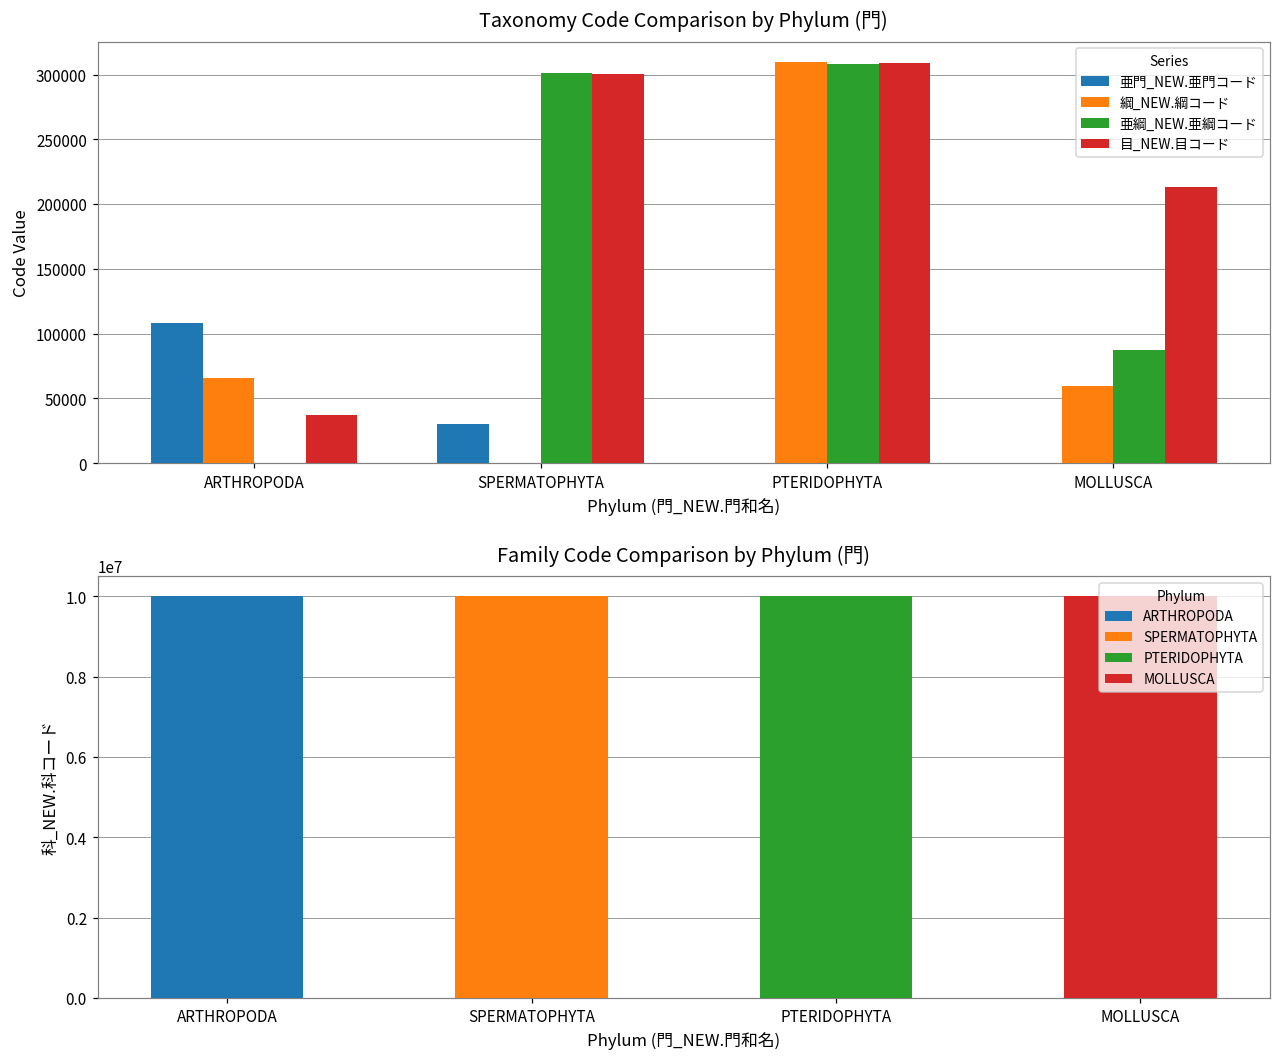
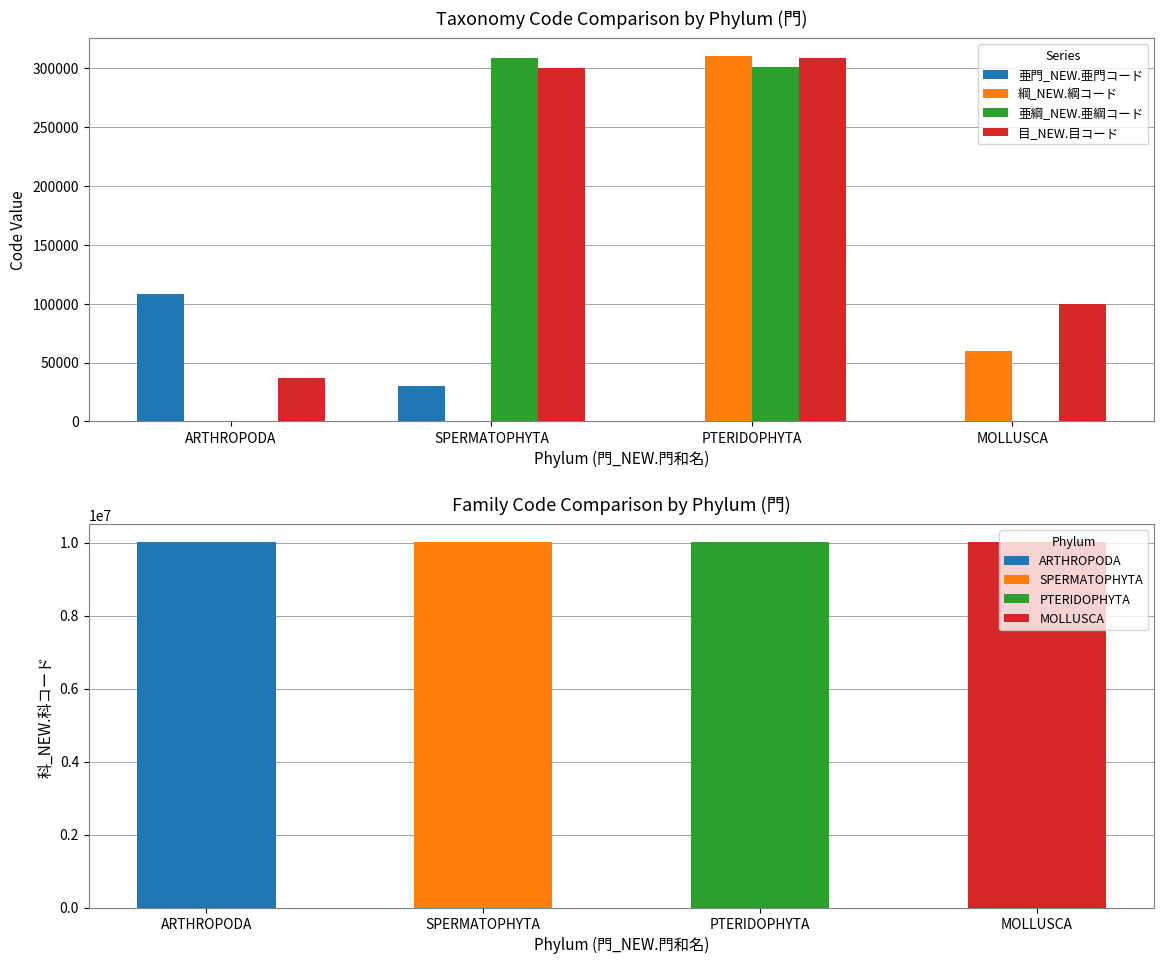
  {
    "Taxonomy Code Comparison by Phylum (門)": {
      "亜門_NEW.亜門コード": {
        "ARTHROPODA": 108000,
        "SPERMATOPHYTA": 30000
      },
      "綱_NEW.綱コード": {
-       "ARTHROPODA": 66000,
+       "ARTHROPODA": 0,
        "PTERIDOPHYTA": 310000,
        "MOLLUSCA": 60000
      },
      "亜綱_NEW.亜綱コード": {
-       "SPERMATOPHYTA": 301000,
-       "PTERIDOPHYTA": 308000,
-       "MOLLUSCA": 88000
+       "SPERMATOPHYTA": 308000,
+       "PTERIDOPHYTA": 301000,
+       "MOLLUSCA": 0
      },
      "目_NEW.目コード": {
        "ARTHROPODA": 37000,
        "SPERMATOPHYTA": 300000,
        "PTERIDOPHYTA": 309000,
-       "MOLLUSCA": 213000
+       "MOLLUSCA": 100000
      }
    },
    "Family Code Comparison by Phylum (門)": {
      "ARTHROPODA": 10000000,
      "SPERMATOPHYTA": 10000000,
      "PTERIDOPHYTA": 10000000
    }
  }
